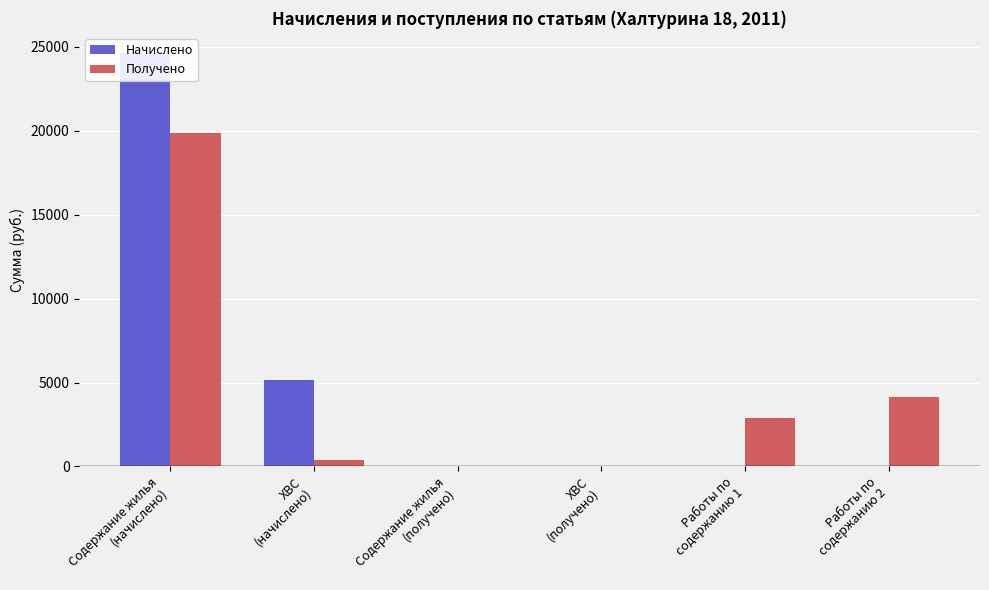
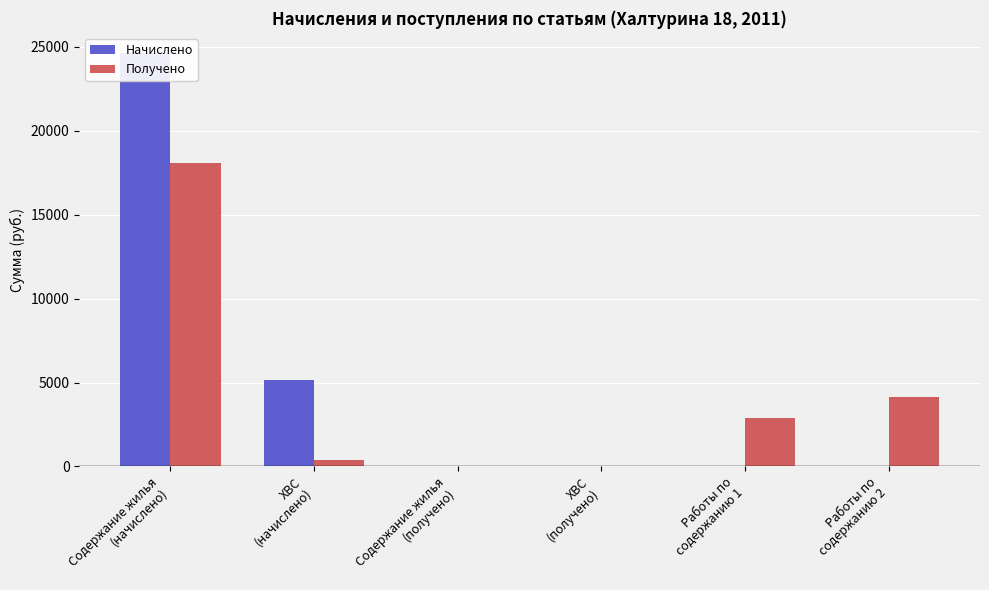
  {
    "Начислено": {
      "ХВС (начислено)": 5200,
      "Содержание жилья (получено)": 0,
      "ХВС (получено)": 0,
      "Работы по содержанию 1": 0,
      "Работы по содержанию 2": 0
    },
    "Получено": {
-     "Содержание жилья (начислено)": 19800,
+     "Содержание жилья (начислено)": 18100,
      "ХВС (начислено)": 400,
      "Содержание жилья (получено)": 0,
      "ХВС (получено)": 0,
      "Работы по содержанию 1": 2900,
      "Работы по содержанию 2": 4100
    }
  }
